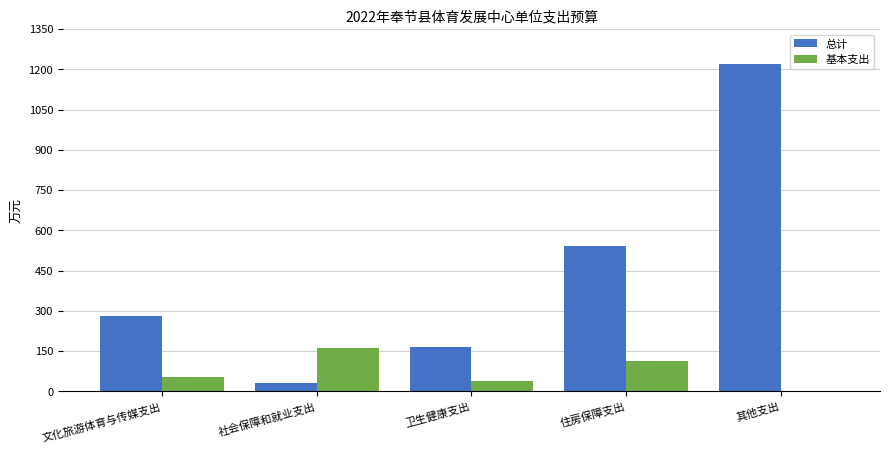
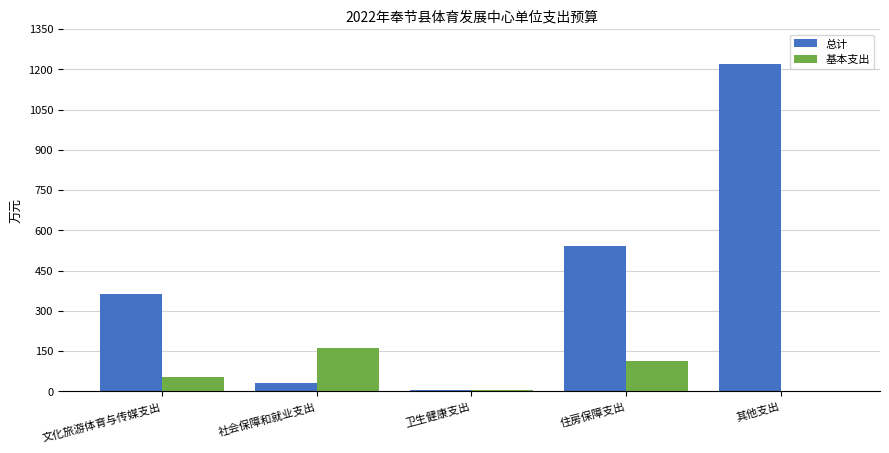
  {
    "总计": {
-     "文化旅游体育与传媒支出": 280,
+     "文化旅游体育与传媒支出": 360,
      "社会保障和就业支出": 30,
-     "卫生健康支出": 170,
+     "卫生健康支出": 10,
      "住房保障支出": 540,
      "其他支出": 1220
    },
    "基本支出": {
      "文化旅游体育与传媒支出": 50,
      "社会保障和就业支出": 160,
-     "卫生健康支出": 40,
+     "卫生健康支出": 10,
      "住房保障支出": 110,
      "其他支出": 0
    }
  }
